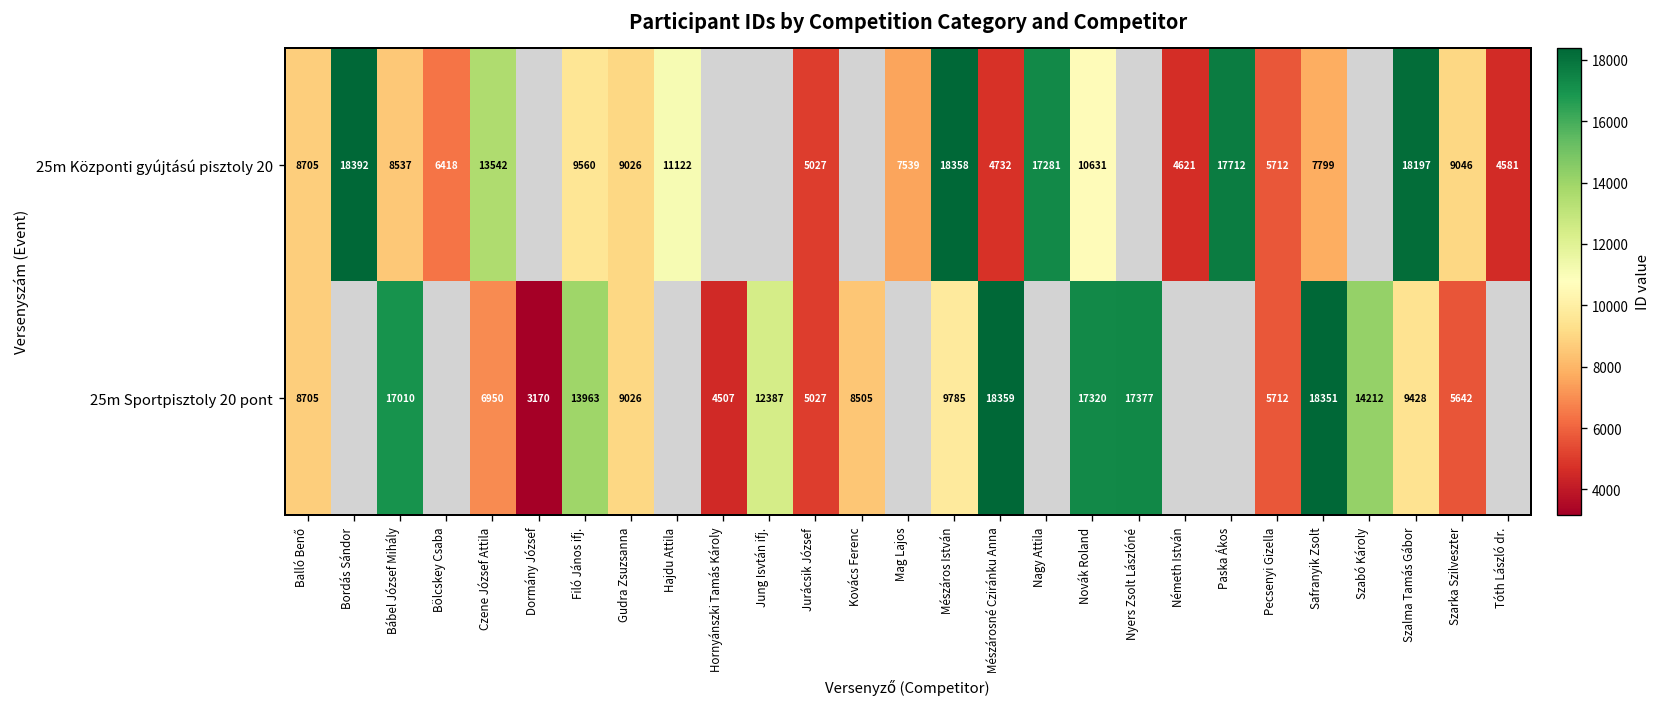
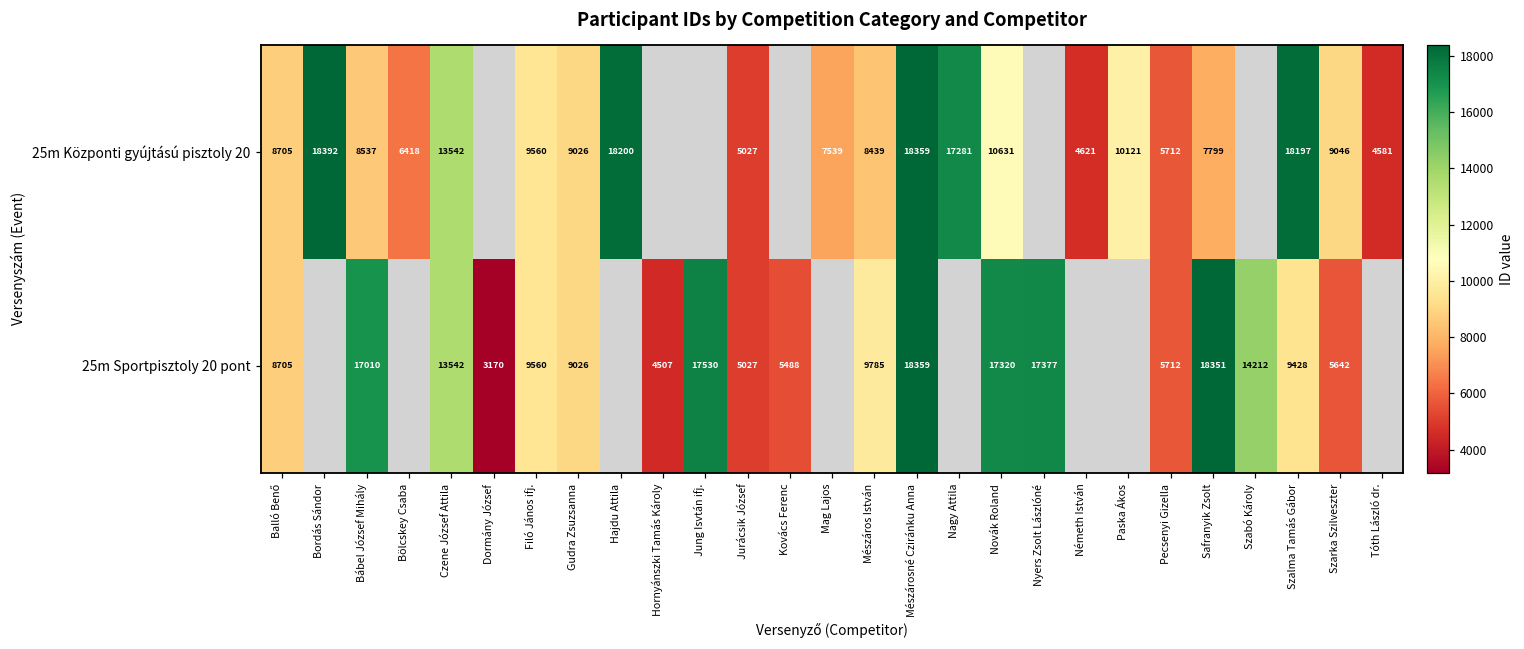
  {
    "25m Központi gyújtású pisztoly 20": {
      "Balló Benő": 8705,
      "Bordás Sándor": 18392,
      "Bábel József Mihály": 8537,
      "Bölcskey Csaba": 6418,
      "Czene József Attila": 13542,
      "Filó János ifj.": 9560,
      "Gudra Zsuzsanna": 9026,
-     "Hajdu Attila": 11122,
+     "Hajdu Attila": 18200,
      "Jurácsik József": 5027,
      "Mag Lajos": 7539,
-     "Mészáros István": 18358,
-     "Mészárosné Cziránku Anna": 4732,
+     "Mészáros István": 8439,
+     "Mészárosné Cziránku Anna": 18359,
      "Nagy Attila": 17281,
      "Novák Roland": 10631,
      "Németh István": 4621,
-     "Paska Ákos": 17712,
+     "Paska Ákos": 10121,
      "Pecsenyi Gizella": 5712,
      "Safranyik Zsolt": 7799,
      "Szalma Tamás Gábor": 18197,
      "Szarka Szilveszter": 9046,
      "Tóth László dr.": 4581
    },
    "25m Sportpisztoly 20 pont": {
      "Balló Benő": 8705,
      "Bábel József Mihály": 17010,
-     "Czene József Attila": 6950,
+     "Czene József Attila": 13542,
      "Dormány József": 3170,
-     "Filó János ifj.": 13963,
+     "Filó János ifj.": 9560,
      "Gudra Zsuzsanna": 9026,
      "Hornyánszki Tamás Károly": 4507,
-     "Jung Isvtán ifj.": 12387,
+     "Jung Isvtán ifj.": 17530,
      "Jurácsik József": 5027,
-     "Kovács Ferenc": 8505,
+     "Kovács Ferenc": 5488,
      "Mészáros István": 9785,
      "Mészárosné Cziránku Anna": 18359,
      "Novák Roland": 17320,
      "Nyers Zsolt Lászlóné": 17377,
      "Pecsenyi Gizella": 5712,
      "Safranyik Zsolt": 18351,
      "Szabó Károly": 14212,
      "Szalma Tamás Gábor": 9428,
      "Szarka Szilveszter": 5642
    }
  }
